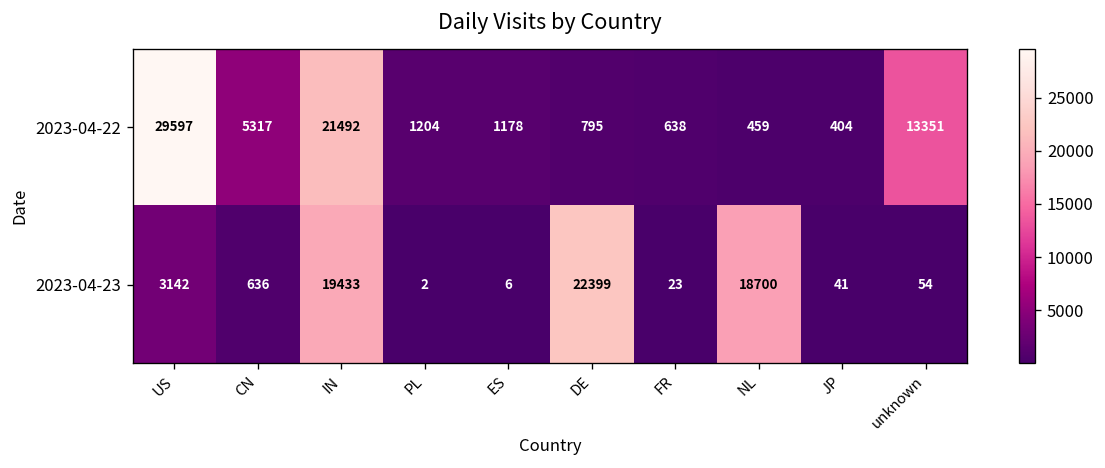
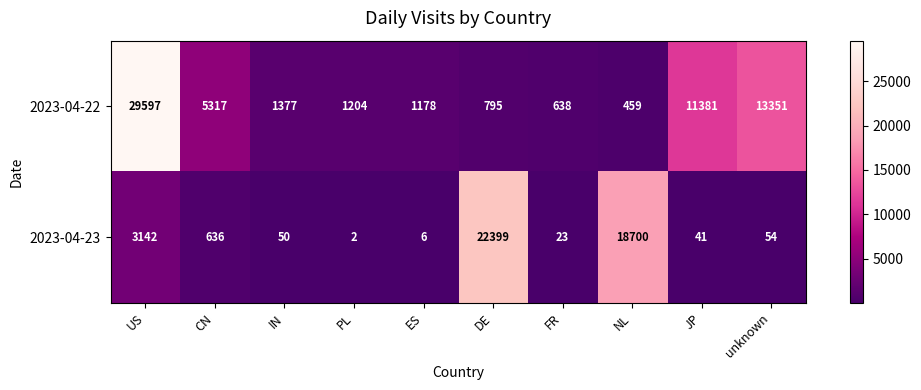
  {
    "2023-04-22": {
      "US": 29597,
      "CN": 5317,
-     "IN": 21492,
+     "IN": 1377,
      "PL": 1204,
      "ES": 1178,
      "DE": 795,
      "FR": 638,
      "NL": 459,
-     "JP": 404,
+     "JP": 11381,
      "unknown": 13351
    },
    "2023-04-23": {
      "US": 3142,
      "CN": 636,
-     "IN": 19433,
+     "IN": 50,
      "PL": 2,
      "ES": 6,
      "DE": 22399,
      "FR": 23,
      "NL": 18700,
      "JP": 41,
      "unknown": 54
    }
  }
